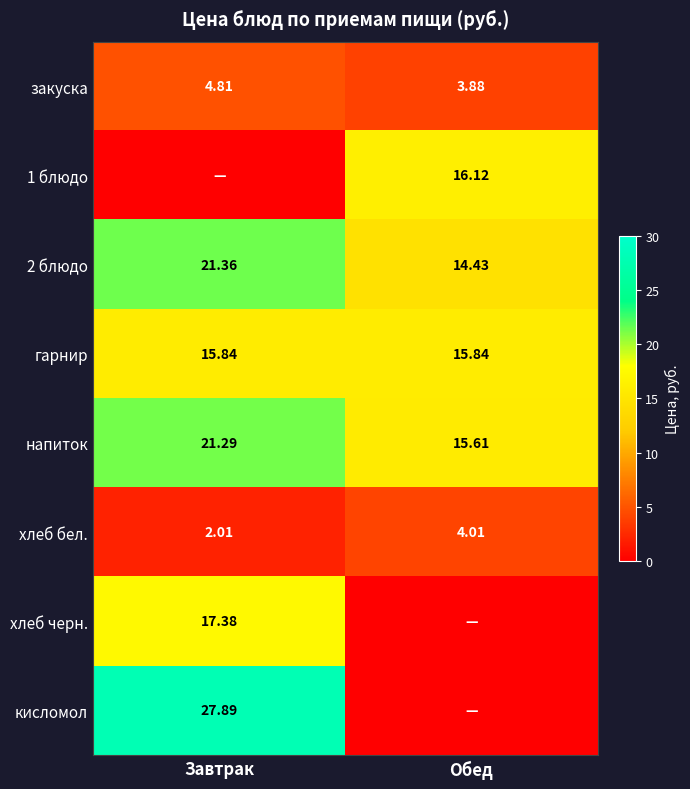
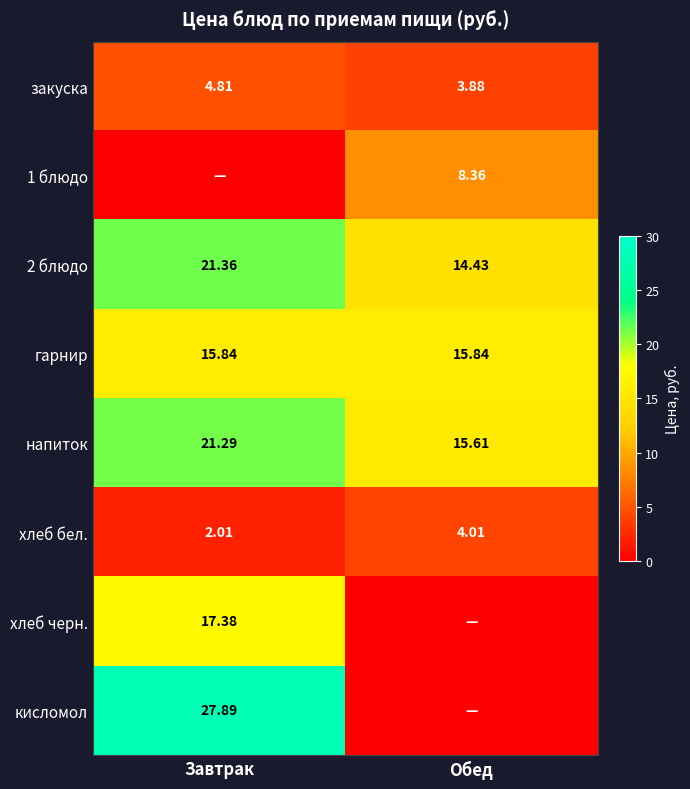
  {
    "закуска": {
      "Завтрак": 4.81,
      "Обед": 3.88
    },
    "1 блюдо": {
-     "Обед": 16.12
+     "Обед": 8.36
    },
    "2 блюдо": {
      "Завтрак": 21.36,
      "Обед": 14.43
    },
    "гарнир": {
      "Завтрак": 15.84,
      "Обед": 15.84
    },
    "напиток": {
      "Завтрак": 21.29,
      "Обед": 15.61
    },
    "хлеб бел.": {
      "Завтрак": 2.01,
      "Обед": 4.01
    },
    "хлеб черн.": {
      "Завтрак": 17.38
    },
    "кисломол": {
      "Завтрак": 27.89
    }
  }
